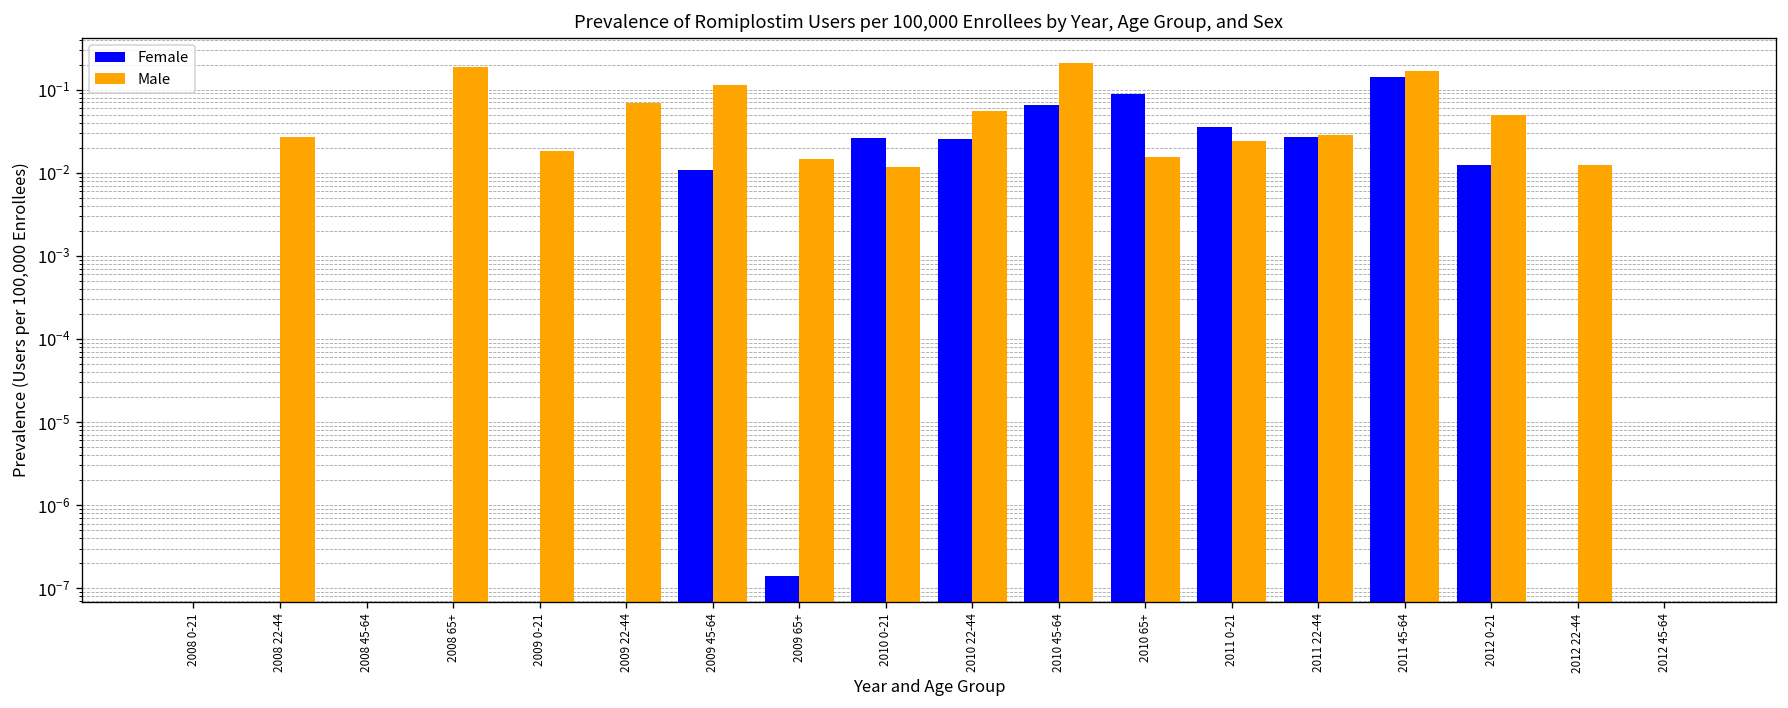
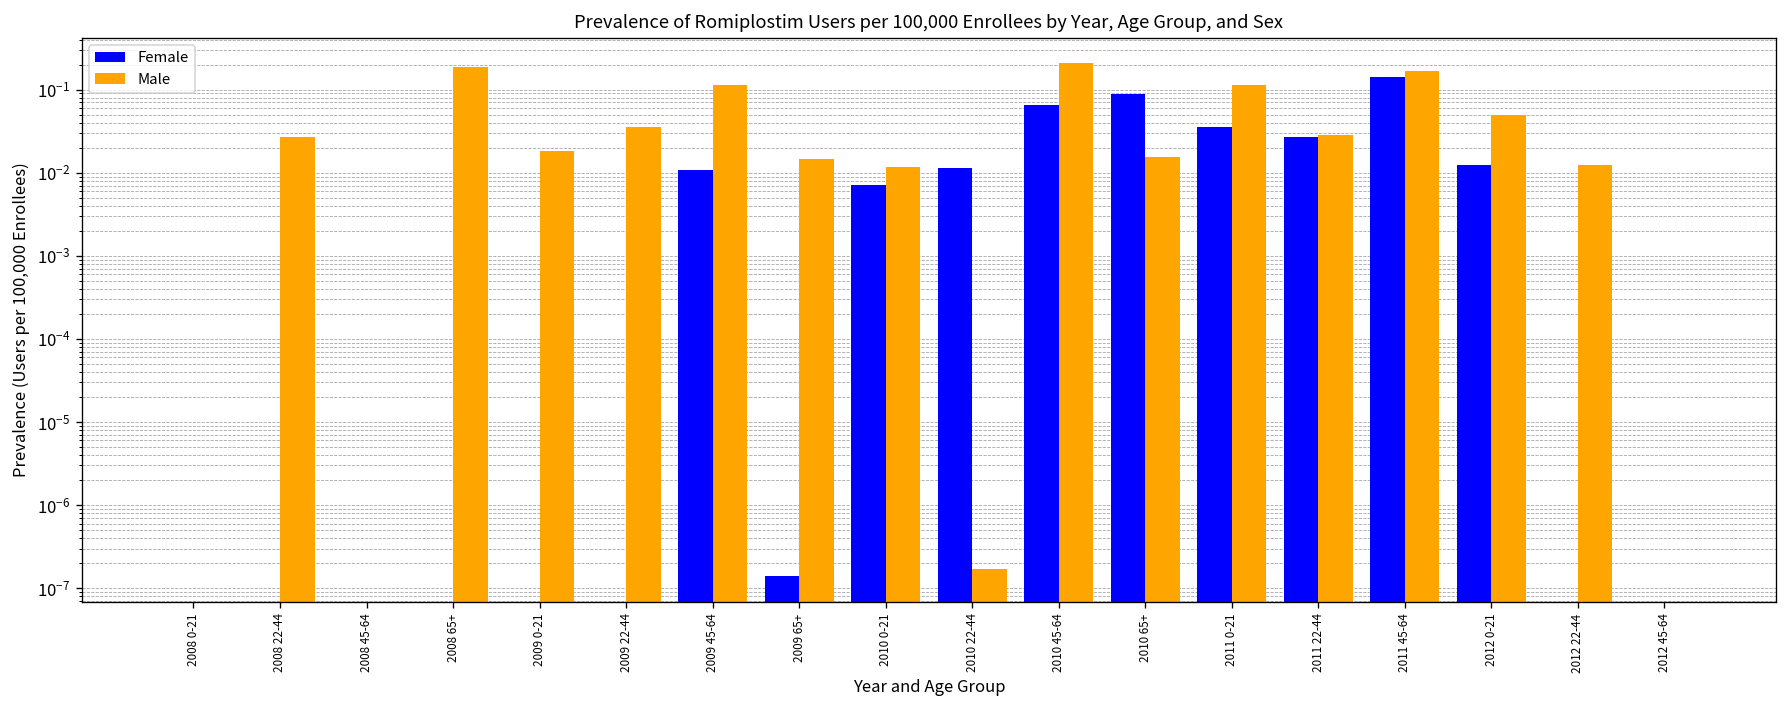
  {
    "Female": {
      "2009 45-64": 0.011,
      "2009 65+": 0.00000014,
-     "2010 0-21": 0.026,
-     "2010 22-44": 0.025,
+     "2010 0-21": 0.007,
+     "2010 22-44": 0.011,
      "2010 45-64": 0.07,
      "2010 65+": 0.09,
      "2011 0-21": 0.04,
      "2011 22-44": 0.027,
      "2011 45-64": 0.14,
      "2012 0-21": 0.012
    },
    "Male": {
      "2008 22-44": 0.027,
      "2008 65+": 0.19,
      "2009 0-21": 0.018,
-     "2009 22-44": 0.07,
+     "2009 22-44": 0.04,
      "2009 45-64": 0.11,
      "2009 65+": 0.014,
      "2010 0-21": 0.012,
-     "2010 22-44": 0.06,
+     "2010 22-44": 0.00000017,
      "2010 45-64": 0.21,
      "2010 65+": 0.015,
-     "2011 0-21": 0.024,
+     "2011 0-21": 0.11,
      "2011 22-44": 0.029,
      "2011 45-64": 0.17,
      "2012 0-21": 0.05,
      "2012 22-44": 0.012
    }
  }
